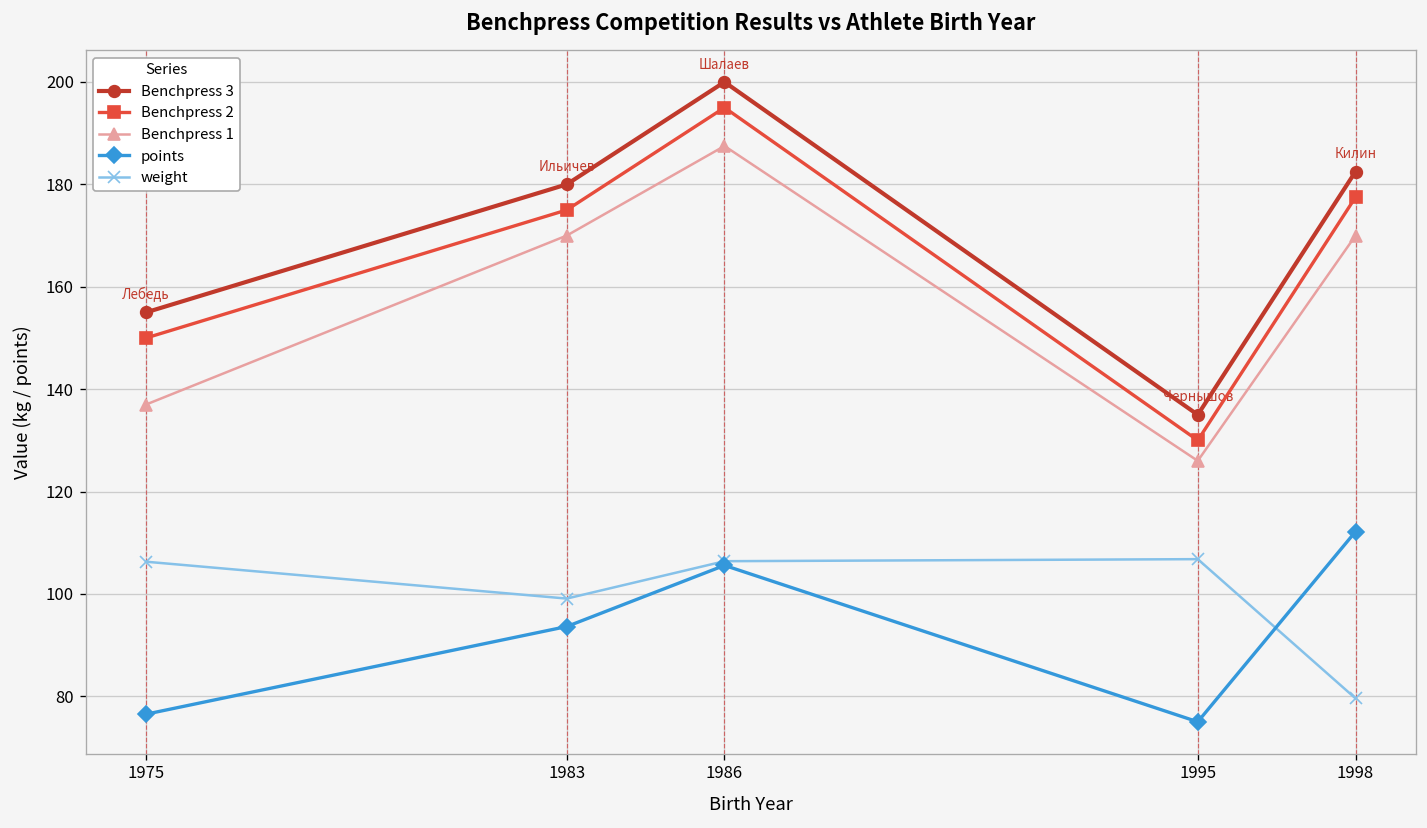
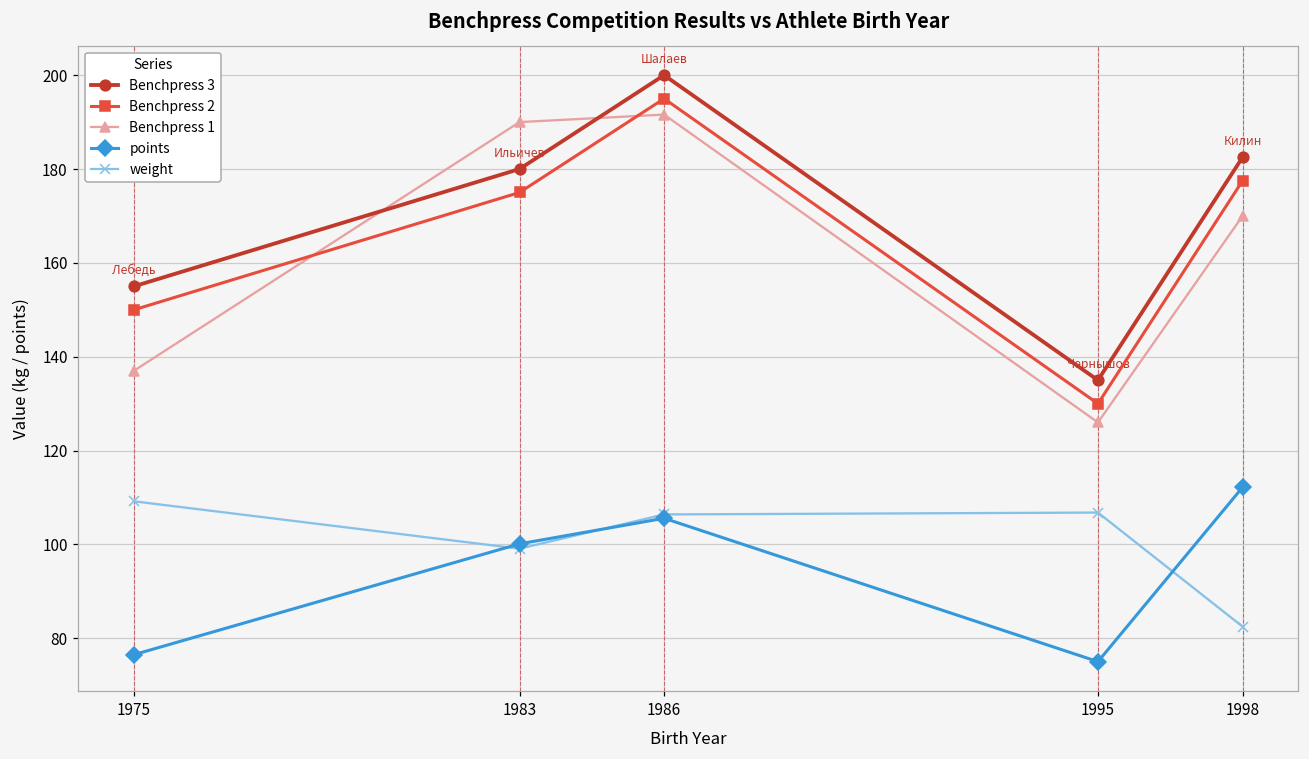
  {
    "Benchpress 1": {
      "1975": 137,
-     "1983": 170,
-     "1986": 188,
+     "1983": 190,
+     "1986": 192,
      "1995": 126,
      "1998": 170
    },
    "points": {
      "1975": 77,
-     "1983": 94,
+     "1983": 100,
      "1986": 106,
      "1995": 75,
      "1998": 112
    },
    "weight": {
-     "1975": 106,
+     "1975": 109,
      "1983": 99,
      "1986": 106,
      "1995": 107,
-     "1998": 80
+     "1998": 83
    }
  }
